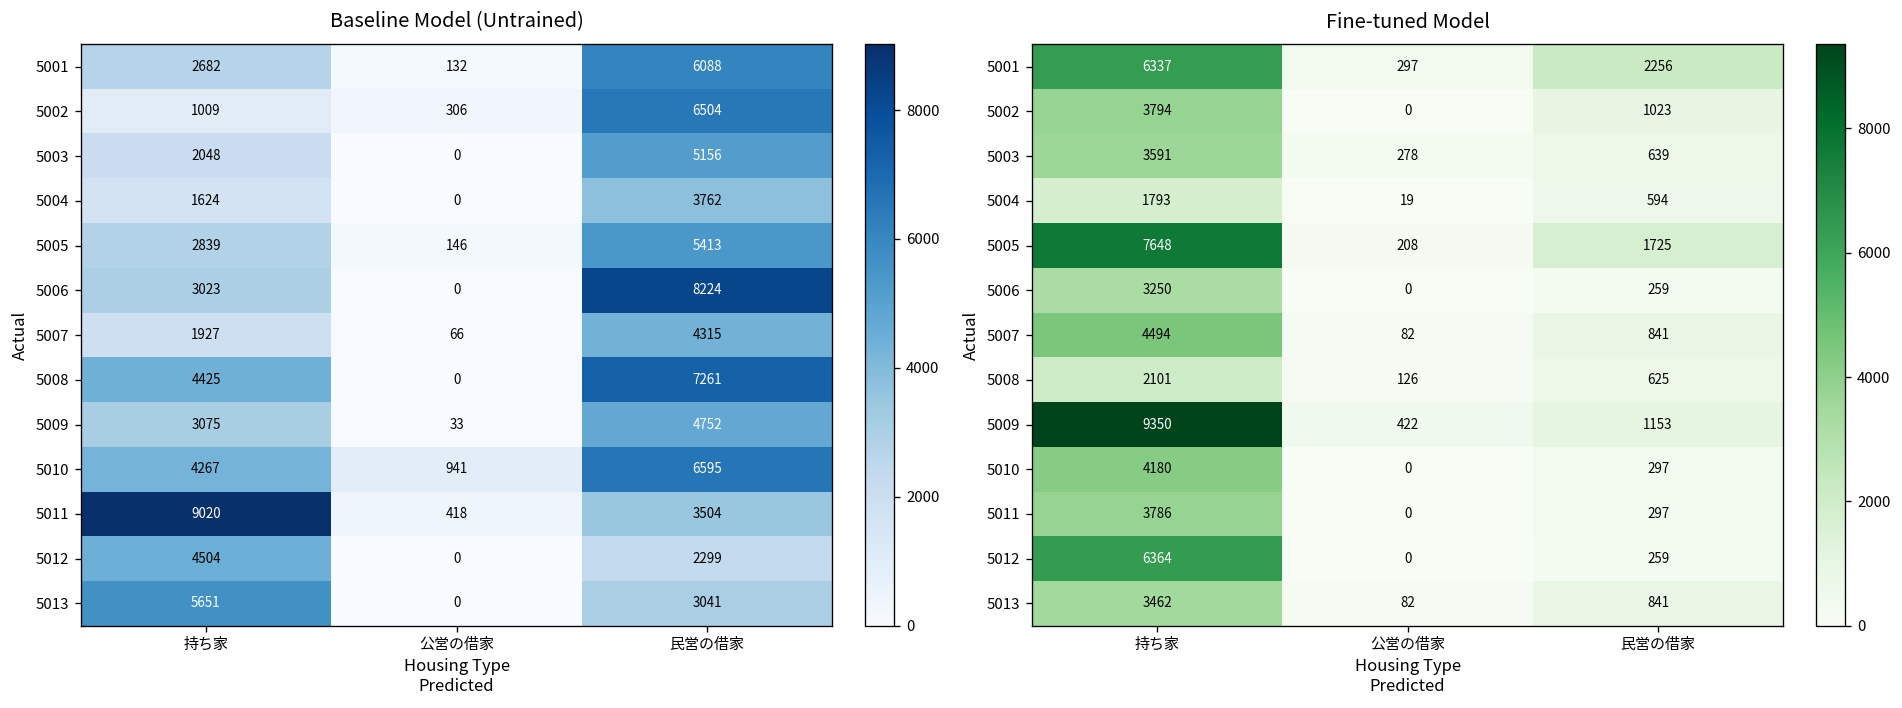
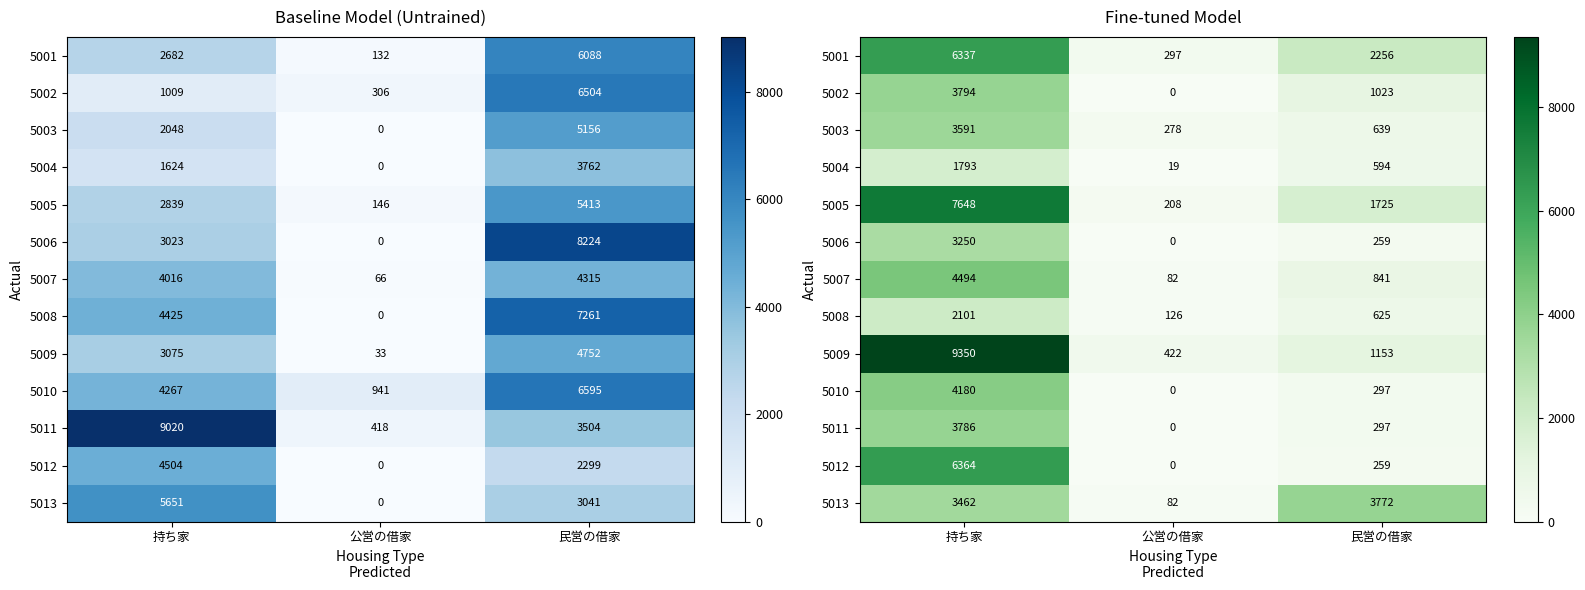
  {
    "Baseline Model (Untrained)": {
      "5001": {
        "持ち家": 2682,
        "公営の借家": 132,
        "民営の借家": 6088
      },
      "5002": {
        "持ち家": 1009,
        "公営の借家": 306,
        "民営の借家": 6504
      },
      "5003": {
        "持ち家": 2048,
        "公営の借家": 0,
        "民営の借家": 5156
      },
      "5004": {
        "持ち家": 1624,
        "公営の借家": 0,
        "民営の借家": 3762
      },
      "5005": {
        "持ち家": 2839,
        "公営の借家": 146,
        "民営の借家": 5413
      },
      "5006": {
        "持ち家": 3023,
        "公営の借家": 0,
        "民営の借家": 8224
      },
      "5007": {
-       "持ち家": 1927,
+       "持ち家": 4016,
        "公営の借家": 66,
        "民営の借家": 4315
      },
      "5008": {
        "持ち家": 4425,
        "公営の借家": 0,
        "民営の借家": 7261
      },
      "5009": {
        "持ち家": 3075,
        "公営の借家": 33,
        "民営の借家": 4752
      },
      "5010": {
        "持ち家": 4267,
        "公営の借家": 941,
        "民営の借家": 6595
      },
      "5011": {
        "持ち家": 9020,
        "公営の借家": 418,
        "民営の借家": 3504
      },
      "5012": {
        "持ち家": 4504,
        "公営の借家": 0,
        "民営の借家": 2299
      },
      "5013": {
        "持ち家": 5651,
        "公営の借家": 0,
        "民営の借家": 3041
      }
    },
    "Fine-tuned Model": {
      "5001": {
        "持ち家": 6337,
        "公営の借家": 297,
        "民営の借家": 2256
      },
      "5002": {
        "持ち家": 3794,
        "公営の借家": 0,
        "民営の借家": 1023
      },
      "5003": {
        "持ち家": 3591,
        "公営の借家": 278,
        "民営の借家": 639
      },
      "5004": {
        "持ち家": 1793,
        "公営の借家": 19,
        "民営の借家": 594
      },
      "5005": {
        "持ち家": 7648,
        "公営の借家": 208,
        "民営の借家": 1725
      },
      "5006": {
        "持ち家": 3250,
        "公営の借家": 0,
        "民営の借家": 259
      },
      "5007": {
        "持ち家": 4494,
        "公営の借家": 82,
        "民営の借家": 841
      },
      "5008": {
        "持ち家": 2101,
        "公営の借家": 126,
        "民営の借家": 625
      },
      "5009": {
        "持ち家": 9350,
        "公営の借家": 422,
        "民営の借家": 1153
      },
      "5010": {
        "持ち家": 4180,
        "公営の借家": 0,
        "民営の借家": 297
      },
      "5011": {
        "持ち家": 3786,
        "公営の借家": 0,
        "民営の借家": 297
      },
      "5012": {
        "持ち家": 6364,
        "公営の借家": 0,
        "民営の借家": 259
      },
      "5013": {
        "持ち家": 3462,
        "公営の借家": 82,
-       "民営の借家": 841
+       "民営の借家": 3772
      }
    }
  }
